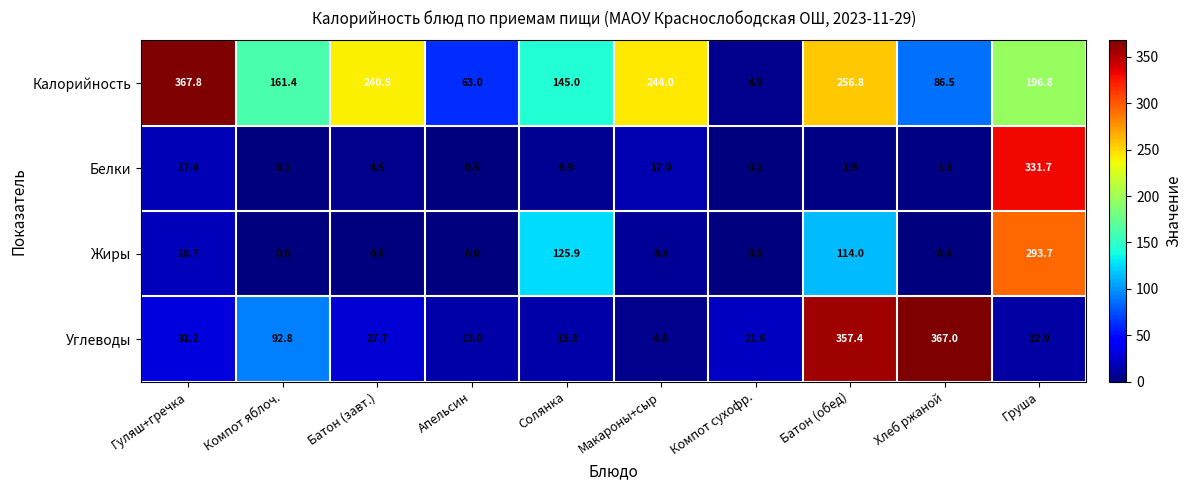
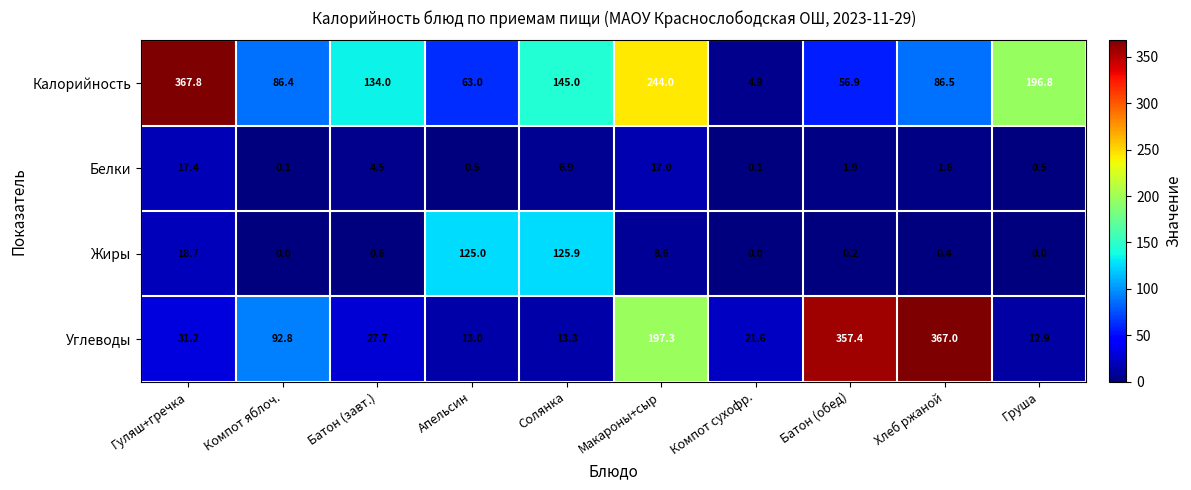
  {
    "Калорийность": {
      "Гуляш+гречка": 367.8,
-     "Компот яблоч.": 161.4,
-     "Батон (завт.)": 240.5,
+     "Компот яблоч.": 86.4,
+     "Батон (завт.)": 134.0,
      "Апельсин": 63.0,
      "Солянка": 145.0,
      "Макароны+сыр": 244.0,
      "Компот сухофр.": 4.9,
-     "Батон (обед)": 256.8,
+     "Батон (обед)": 56.9,
      "Хлеб ржаной": 86.5,
      "Груша": 196.8
    },
    "Белки": {
      "Гуляш+гречка": 17.4,
      "Компот яблоч.": 0.1,
      "Батон (завт.)": 4.5,
      "Апельсин": 0.5,
      "Солянка": 6.9,
      "Макароны+сыр": 17.0,
      "Компот сухофр.": 0.1,
      "Батон (обед)": 1.9,
      "Хлеб ржаной": 1.6,
-     "Груша": 331.7
+     "Груша": 0.5
    },
    "Жиры": {
      "Гуляш+гречка": 18.7,
      "Компот яблоч.": 0.0,
      "Батон (завт.)": 0.6,
-     "Апельсин": 0.0,
+     "Апельсин": 125.0,
      "Солянка": 125.9,
      "Макароны+сыр": 8.6,
      "Компот сухофр.": 0.0,
-     "Батон (обед)": 114.0,
+     "Батон (обед)": 0.2,
      "Хлеб ржаной": 0.4,
-     "Груша": 293.7
+     "Груша": 0.0
    },
    "Углеводы": {
      "Гуляш+гречка": 31.2,
      "Компот яблоч.": 92.8,
      "Батон (завт.)": 27.7,
      "Апельсин": 13.0,
      "Солянка": 13.3,
-     "Макароны+сыр": 4.8,
+     "Макароны+сыр": 197.3,
      "Компот сухофр.": 21.6,
      "Батон (обед)": 357.4,
      "Хлеб ржаной": 367.0,
      "Груша": 12.9
    }
  }
